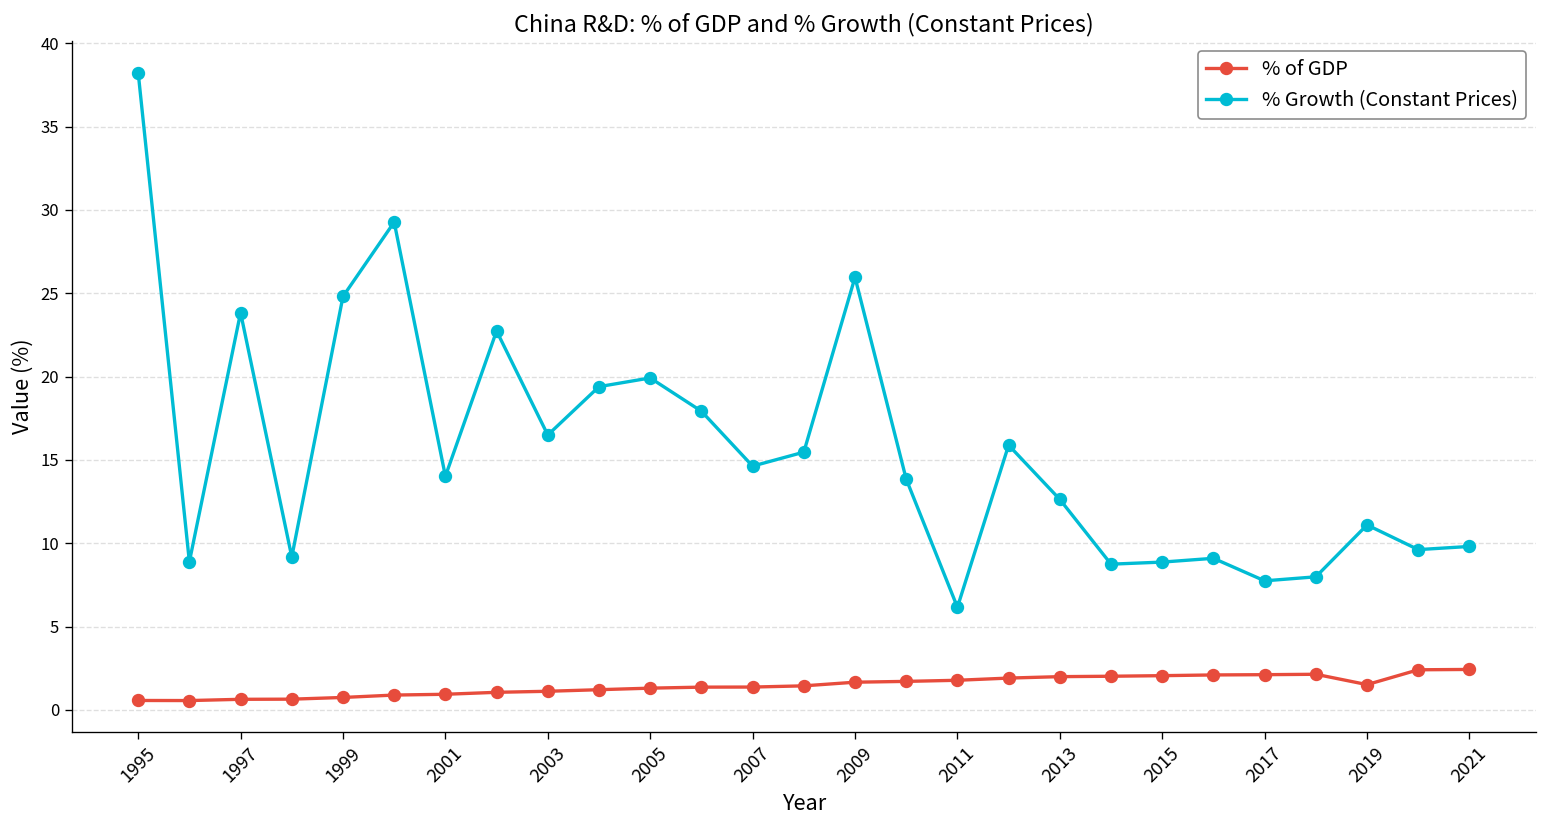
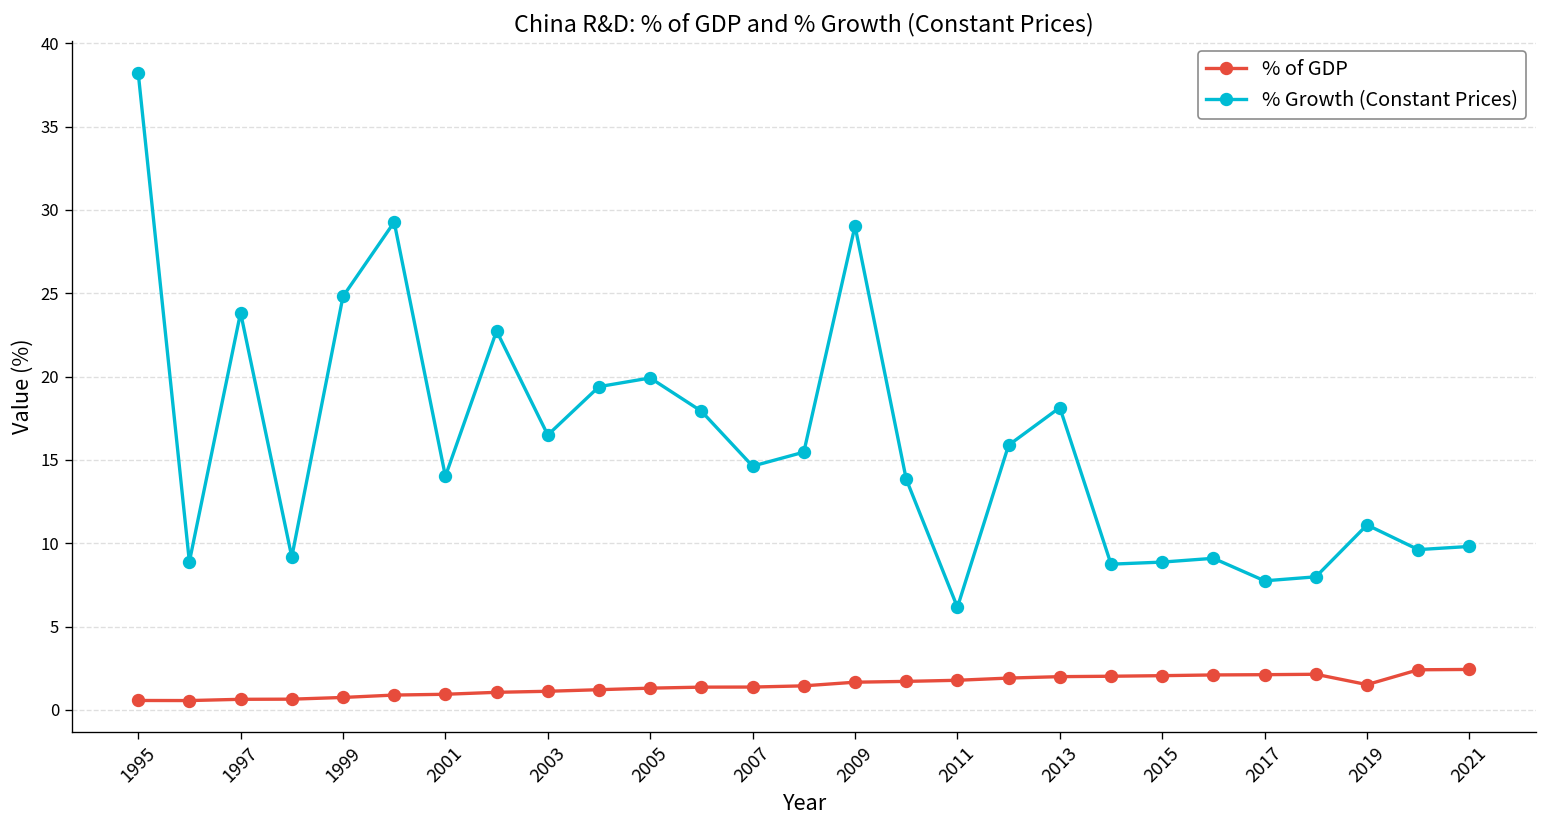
  {
    "% of GDP": {
      "1995": 0.6,
      "1997": 0.6,
      "1999": 0.7,
      "2001": 0.9,
      "2003": 1.1,
      "2005": 1.3,
      "2007": 1.4,
      "2009": 1.7,
      "2011": 1.8,
      "2013": 2.0,
      "2015": 2.1,
      "2017": 2.1,
      "2019": 1.5,
      "2021": 2.4
    },
    "% Growth (Constant Prices)": {
      "1995": 38.2,
      "1997": 23.8,
      "1999": 24.8,
      "2001": 14.0,
      "2003": 16.5,
      "2005": 19.9,
      "2007": 14.6,
-     "2009": 26.0,
+     "2009": 29.0,
      "2011": 6.2,
-     "2013": 12.6,
+     "2013": 18.1,
      "2015": 8.9,
      "2017": 7.7,
      "2019": 11.1,
      "2021": 9.8
    }
  }
